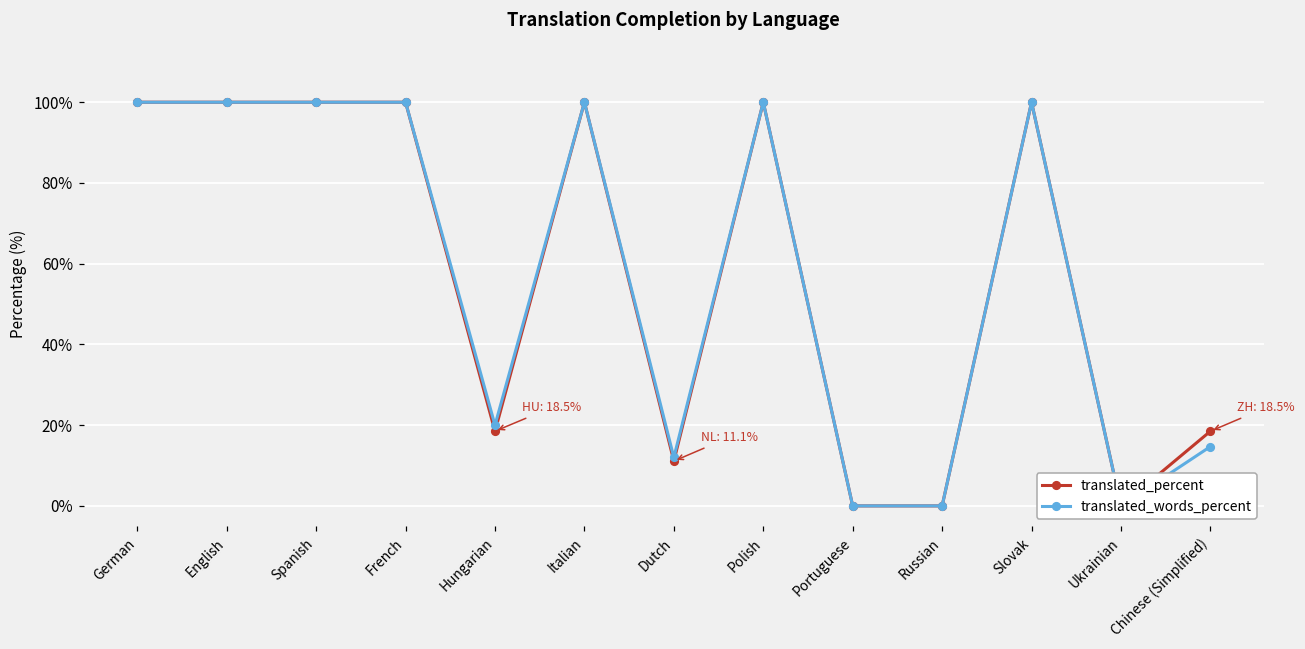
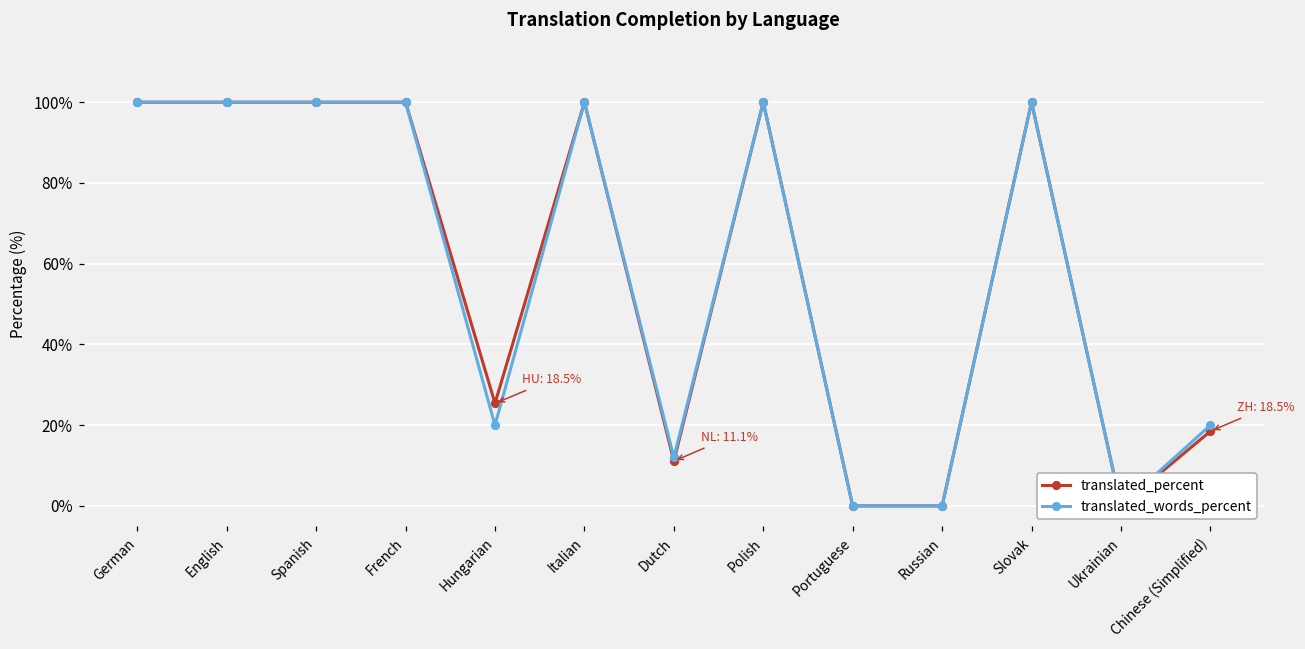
  {
    "translated_percent": {
-     "Hungarian": "19%"
+     "Hungarian": "25%"
    },
    "translated_words_percent": {
      "Hungarian": "20%",
-     "Chinese (Simplified)": "15%"
+     "Chinese (Simplified)": "20%"
    }
  }
